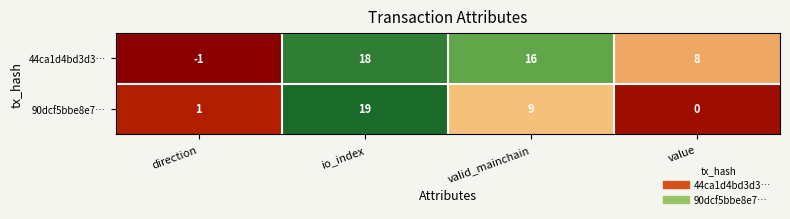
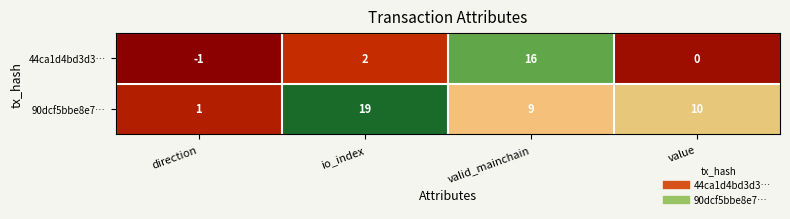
  {
    "44ca1d4bd3d3…": {
      "direction": -1,
-     "io_index": 18,
+     "io_index": 2,
      "valid_mainchain": 16,
-     "value": 8
+     "value": 0
    },
    "90dcf5bbe8e7…": {
      "direction": 1,
      "io_index": 19,
      "valid_mainchain": 9,
-     "value": 0
+     "value": 10
    }
  }
